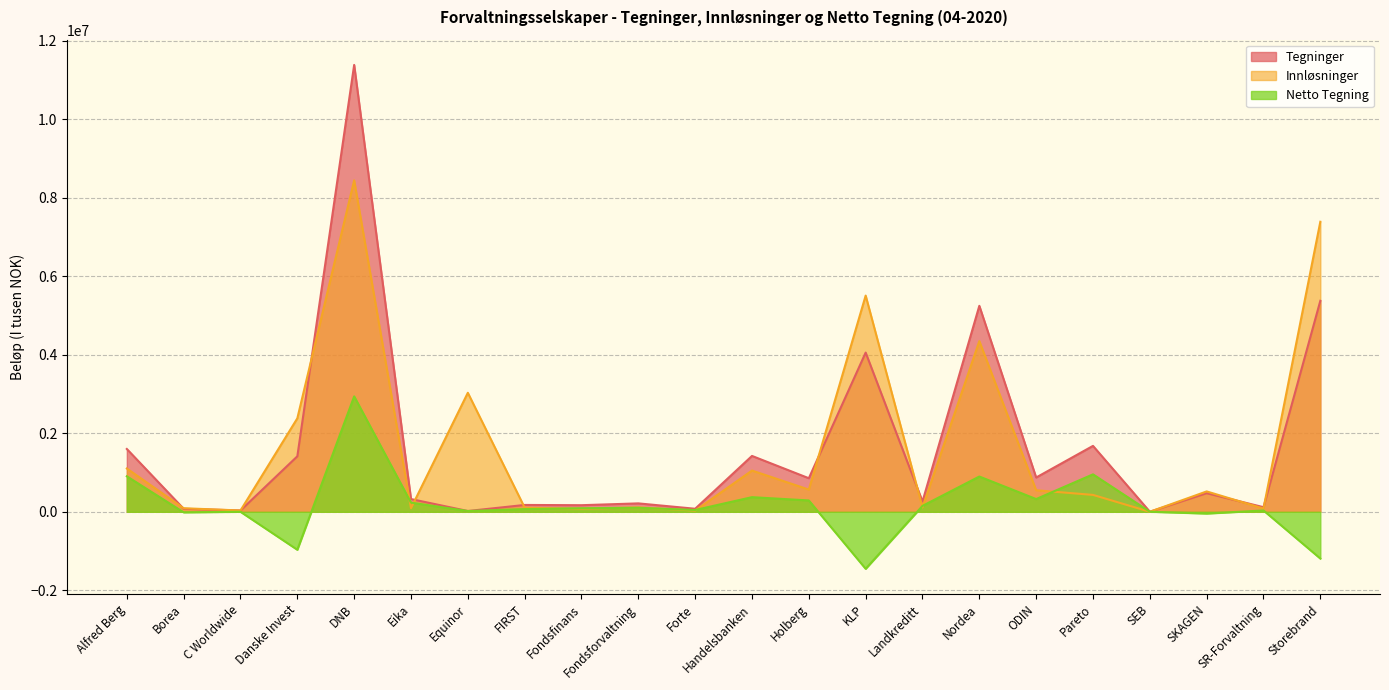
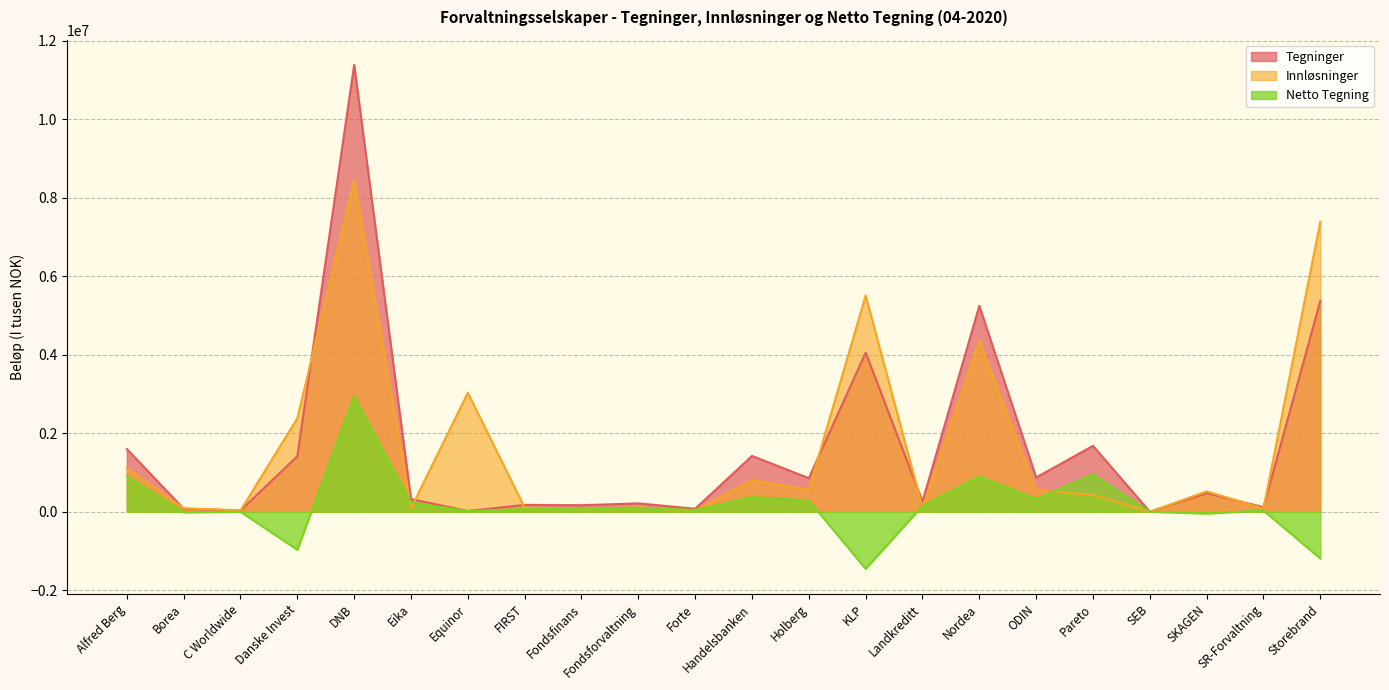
  {
    "Tegninger": {
      "Alfred Berg": 1600000,
      "Danske Invest": 1400000,
      "DNB": 11400000,
      "Eika": 300000,
      "FIRST": 200000,
      "Fondsfinans": 200000,
      "Fondsforvaltning": 200000,
      "Handelsbanken": 1400000,
      "Holberg": 900000,
      "KLP": 4100000,
      "Landkreditt": 300000,
      "Nordea": 5200000,
      "ODIN": 900000,
      "Pareto": 1700000,
      "Storebrand": 5400000
    },
    "Innløsninger": {
      "Alfred Berg": 1100000,
      "Danske Invest": 2400000,
      "DNB": 8400000,
      "Eika": 100000,
      "Equinor": 3000000,
-     "Handelsbanken": 1100000,
+     "Handelsbanken": 800000,
      "Holberg": 600000,
      "KLP": 5500000,
      "Nordea": 4300000,
      "ODIN": 500000,
      "Pareto": 400000,
      "Storebrand": 7400000
    }
  }
